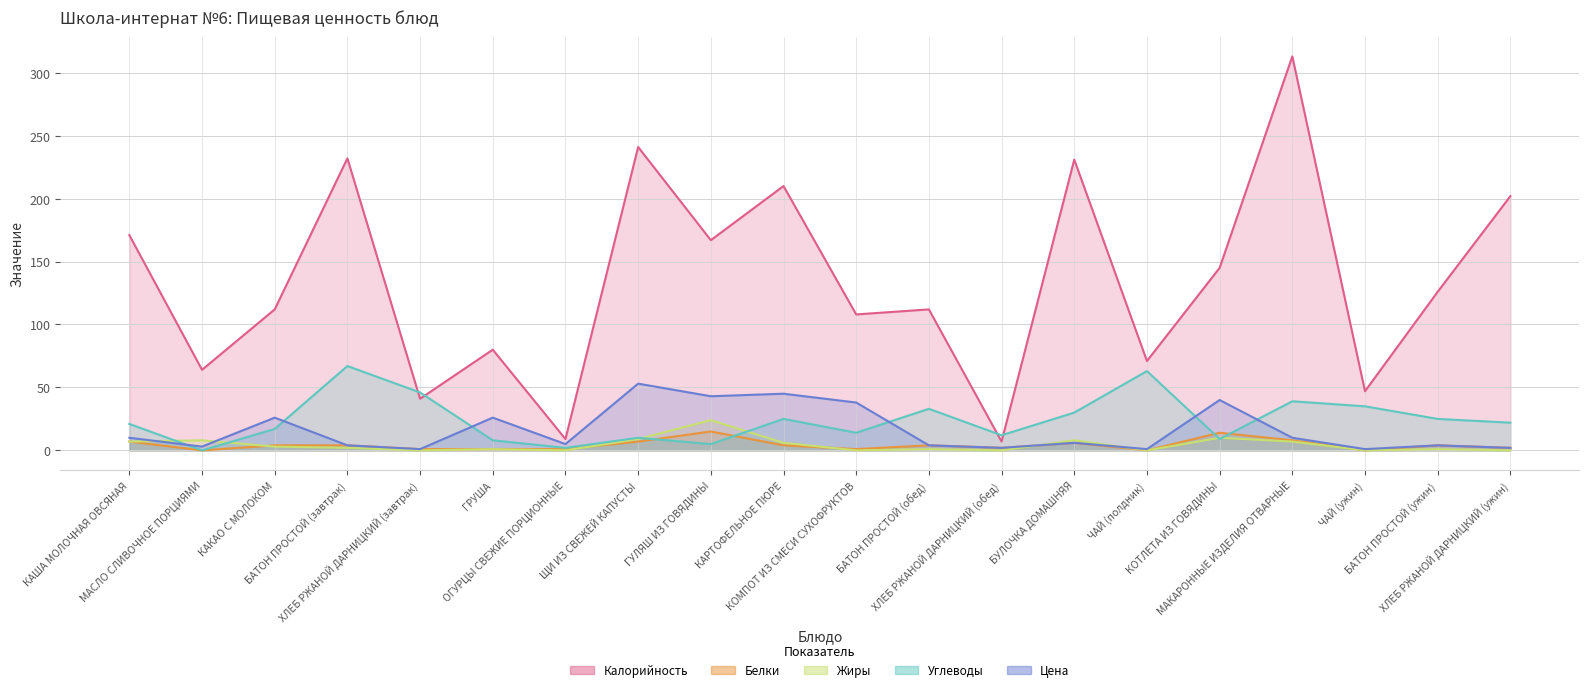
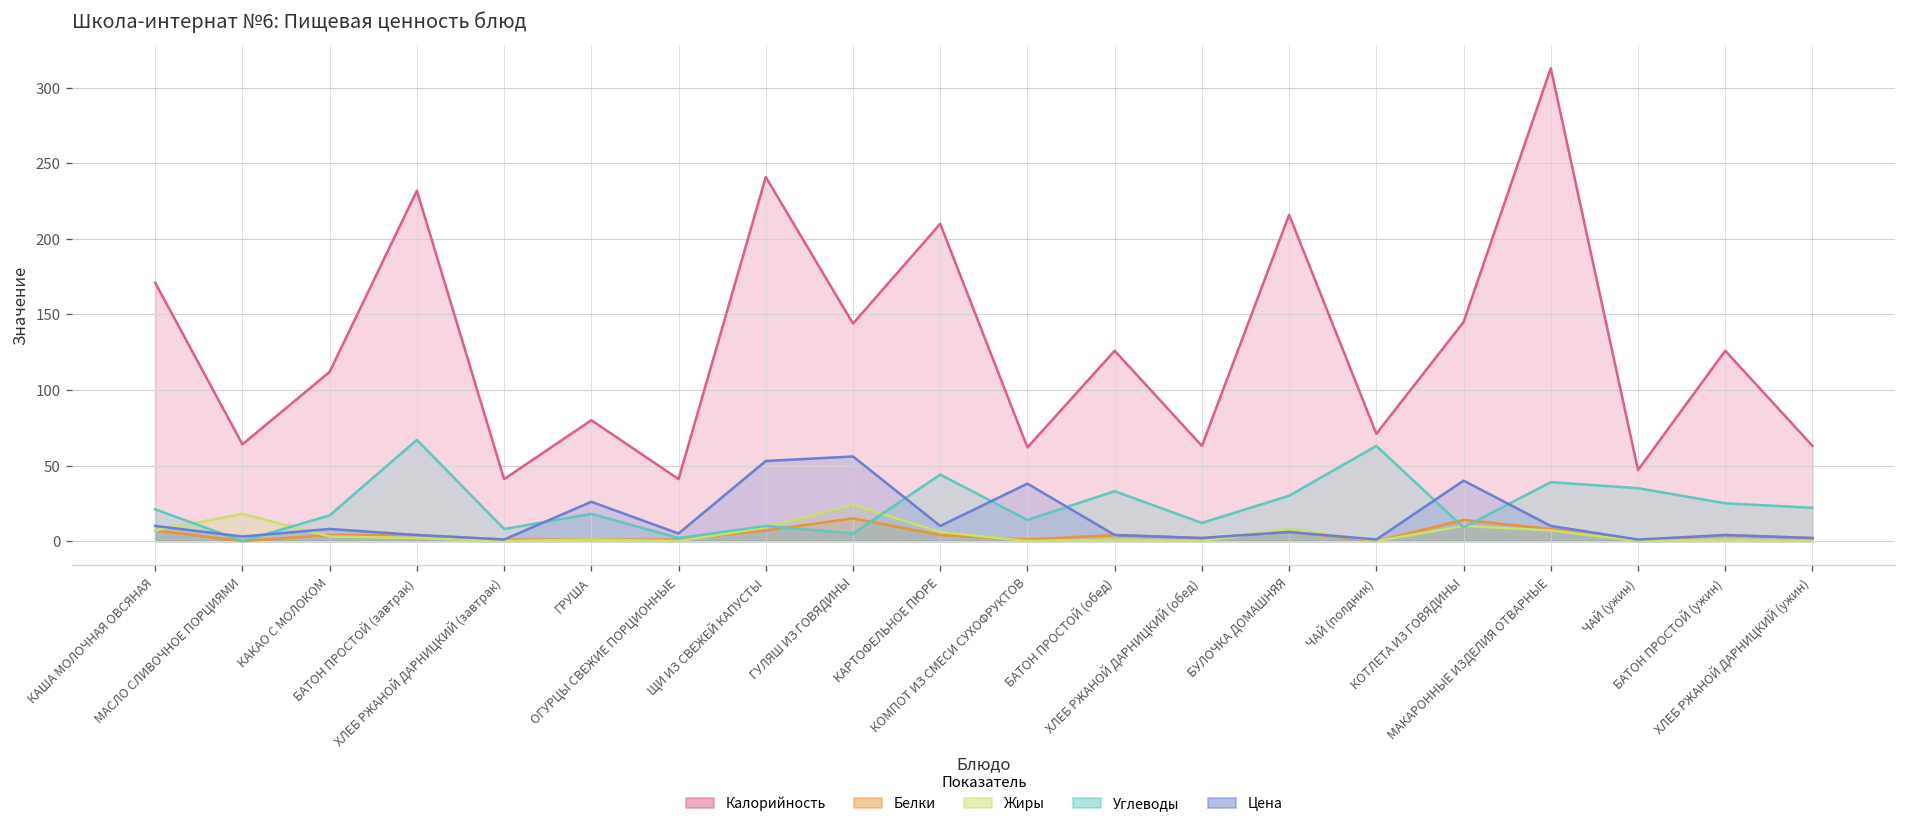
  {
    "Калорийность": {
      "КАША МОЛОЧНАЯ ОВСЯНАЯ": 171,
      "МАСЛО СЛИВОЧНОЕ ПОРЦИЯМИ": 64,
      "КАКАО С МОЛОКОМ": 112,
      "БАТОН ПРОСТОЙ (завтрак)": 232,
      "ХЛЕБ РЖАНОЙ ДАРНИЦКИЙ (завтрак)": 41,
      "ГРУША": 80,
-     "ОГУРЦЫ СВЕЖИЕ ПОРЦИОННЫЕ": 9,
+     "ОГУРЦЫ СВЕЖИЕ ПОРЦИОННЫЕ": 41,
      "ЩИ ИЗ СВЕЖЕЙ КАПУСТЫ": 241,
-     "ГУЛЯШ ИЗ ГОВЯДИНЫ": 167,
+     "ГУЛЯШ ИЗ ГОВЯДИНЫ": 144,
      "КАРТОФЕЛЬНОЕ ПЮРЕ": 210,
-     "КОМПОТ ИЗ СМЕСИ СУХОФРУКТОВ": 108,
-     "БАТОН ПРОСТОЙ (обед)": 112,
-     "ХЛЕБ РЖАНОЙ ДАРНИЦКИЙ (обед)": 7,
-     "БУЛОЧКА ДОМАШНЯЯ": 231,
+     "КОМПОТ ИЗ СМЕСИ СУХОФРУКТОВ": 62,
+     "БАТОН ПРОСТОЙ (обед)": 126,
+     "ХЛЕБ РЖАНОЙ ДАРНИЦКИЙ (обед)": 63,
+     "БУЛОЧКА ДОМАШНЯЯ": 216,
      "ЧАЙ (полдник)": 71,
      "КОТЛЕТА ИЗ ГОВЯДИНЫ": 145,
      "МАКАРОННЫЕ ИЗДЕЛИЯ ОТВАРНЫЕ": 313,
      "ЧАЙ (ужин)": 47,
      "БАТОН ПРОСТОЙ (ужин)": 126,
-     "ХЛЕБ РЖАНОЙ ДАРНИЦКИЙ (ужин)": 202
+     "ХЛЕБ РЖАНОЙ ДАРНИЦКИЙ (ужин)": 63
    },
    "Белки": {
      "ГУЛЯШ ИЗ ГОВЯДИНЫ": 15,
      "КАРТОФЕЛЬНОЕ ПЮРЕ": 4,
      "КОТЛЕТА ИЗ ГОВЯДИНЫ": 14
    },
    "Жиры": {
-     "МАСЛО СЛИВОЧНОЕ ПОРЦИЯМИ": 8,
+     "МАСЛО СЛИВОЧНОЕ ПОРЦИЯМИ": 18,
      "ГУЛЯШ ИЗ ГОВЯДИНЫ": 24,
      "КАРТОФЕЛЬНОЕ ПЮРЕ": 6,
      "БАТОН ПРОСТОЙ (обед)": 1,
      "БАТОН ПРОСТОЙ (ужин)": 1
    },
    "Углеводы": {
      "КАША МОЛОЧНАЯ ОВСЯНАЯ": 21,
      "КАКАО С МОЛОКОМ": 17,
      "БАТОН ПРОСТОЙ (завтрак)": 67,
-     "ХЛЕБ РЖАНОЙ ДАРНИЦКИЙ (завтрак)": 46,
-     "ГРУША": 8,
+     "ХЛЕБ РЖАНОЙ ДАРНИЦКИЙ (завтрак)": 8,
+     "ГРУША": 18,
      "ГУЛЯШ ИЗ ГОВЯДИНЫ": 5,
-     "КАРТОФЕЛЬНОЕ ПЮРЕ": 25,
+     "КАРТОФЕЛЬНОЕ ПЮРЕ": 44,
      "КОМПОТ ИЗ СМЕСИ СУХОФРУКТОВ": 14,
      "БАТОН ПРОСТОЙ (обед)": 33,
      "ХЛЕБ РЖАНОЙ ДАРНИЦКИЙ (обед)": 12,
      "БУЛОЧКА ДОМАШНЯЯ": 30,
      "ЧАЙ (полдник)": 63,
      "МАКАРОННЫЕ ИЗДЕЛИЯ ОТВАРНЫЕ": 39,
      "ЧАЙ (ужин)": 35,
      "БАТОН ПРОСТОЙ (ужин)": 25,
      "ХЛЕБ РЖАНОЙ ДАРНИЦКИЙ (ужин)": 22
    },
    "Цена": {
      "КАША МОЛОЧНАЯ ОВСЯНАЯ": 10,
      "МАСЛО СЛИВОЧНОЕ ПОРЦИЯМИ": 3,
-     "КАКАО С МОЛОКОМ": 26,
+     "КАКАО С МОЛОКОМ": 8,
      "ГРУША": 26,
      "ОГУРЦЫ СВЕЖИЕ ПОРЦИОННЫЕ": 5,
      "ЩИ ИЗ СВЕЖЕЙ КАПУСТЫ": 53,
-     "ГУЛЯШ ИЗ ГОВЯДИНЫ": 43,
-     "КАРТОФЕЛЬНОЕ ПЮРЕ": 45,
+     "ГУЛЯШ ИЗ ГОВЯДИНЫ": 56,
+     "КАРТОФЕЛЬНОЕ ПЮРЕ": 10,
      "КОМПОТ ИЗ СМЕСИ СУХОФРУКТОВ": 38,
      "КОТЛЕТА ИЗ ГОВЯДИНЫ": 40
    }
  }
